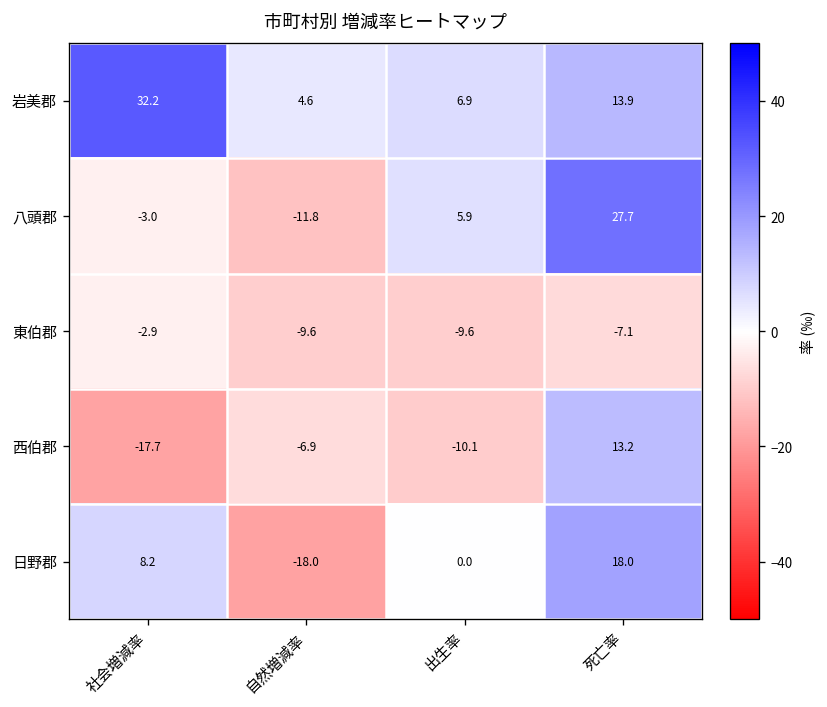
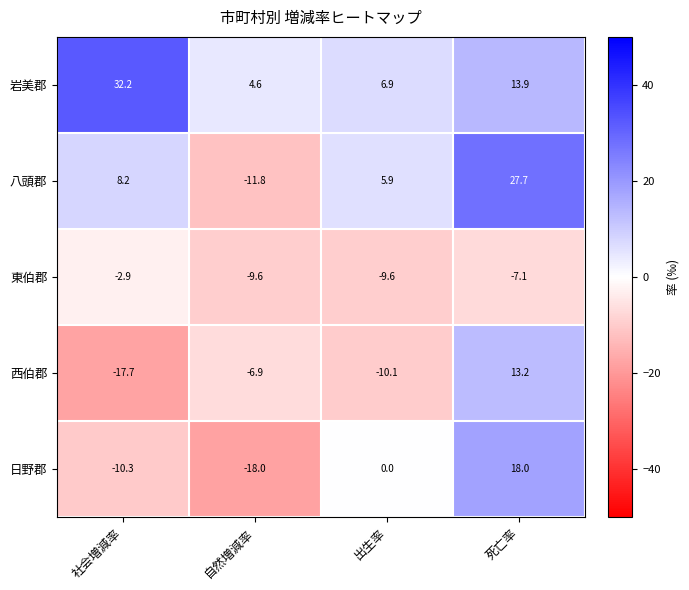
  {
    "岩美郡": {
      "社会増減率": 32.2,
      "自然増減率": 4.6,
      "出生率": 6.9,
      "死亡率": 13.9
    },
    "八頭郡": {
-     "社会増減率": -3.0,
+     "社会増減率": 8.2,
      "自然増減率": -11.8,
      "出生率": 5.9,
      "死亡率": 27.7
    },
    "東伯郡": {
      "社会増減率": -2.9,
      "自然増減率": -9.6,
      "出生率": -9.6,
      "死亡率": -7.1
    },
    "西伯郡": {
      "社会増減率": -17.7,
      "自然増減率": -6.9,
      "出生率": -10.1,
      "死亡率": 13.2
    },
    "日野郡": {
-     "社会増減率": 8.2,
+     "社会増減率": -10.3,
      "自然増減率": -18.0,
      "出生率": 0.0,
      "死亡率": 18.0
    }
  }
